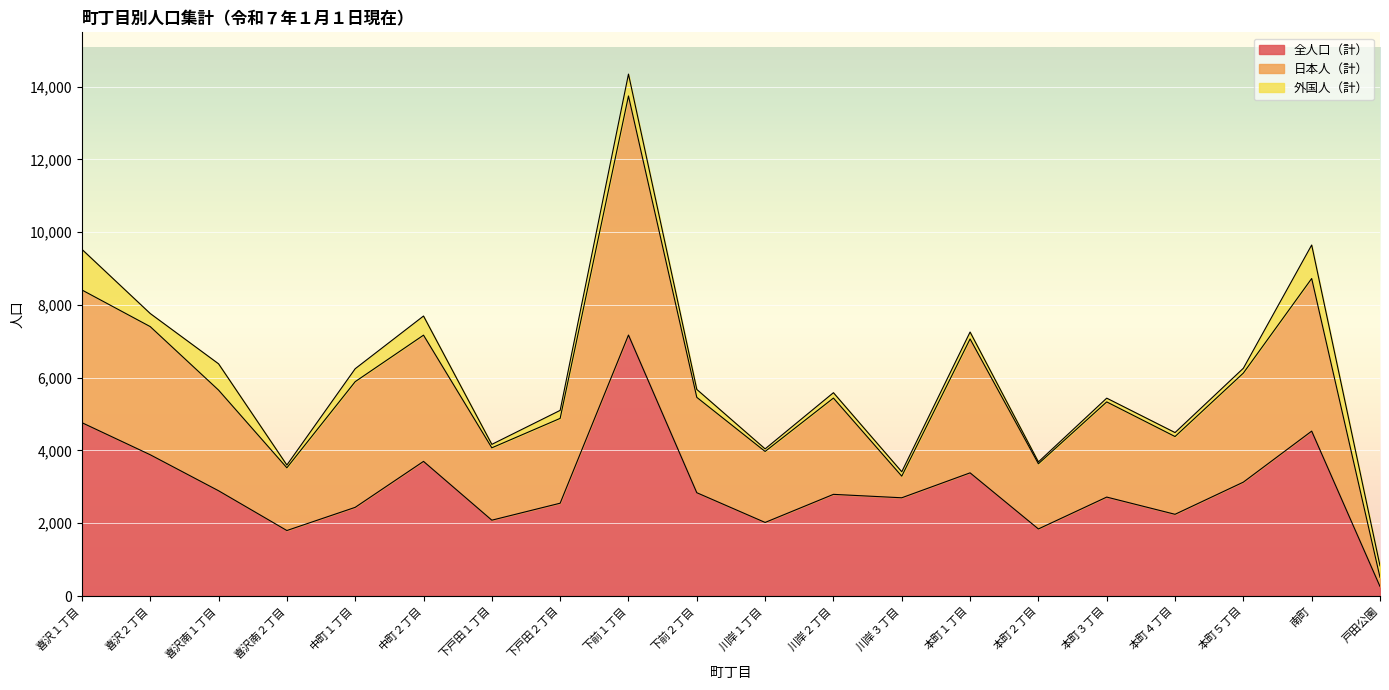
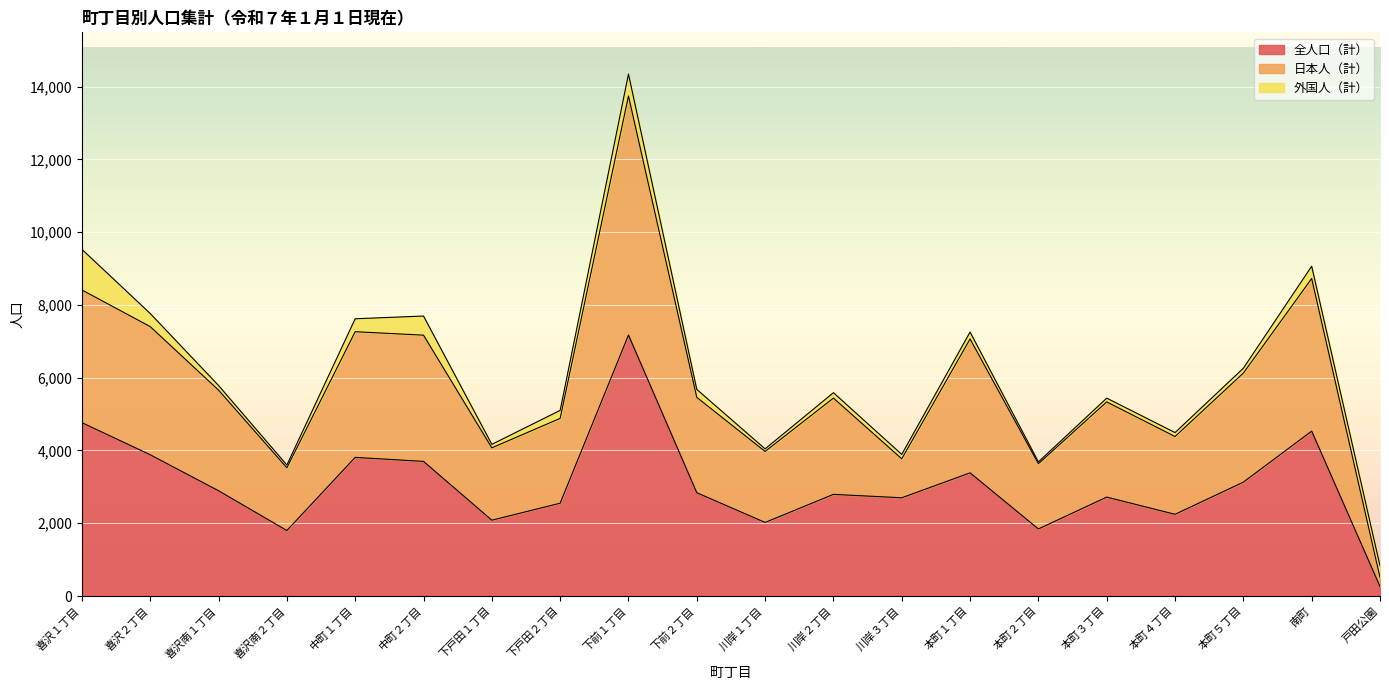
  {
    "全人口（計）": {
      "喜沢１丁目": "4,800",
      "喜沢２丁目": "3,900",
      "喜沢南１丁目": "2,900",
      "喜沢南２丁目": "1,800",
-     "中町１丁目": "2,400",
+     "中町１丁目": "3,800",
      "中町２丁目": "3,700",
      "下戸田１丁目": "2,100",
      "下戸田２丁目": "2,600",
      "下前１丁目": "7,200",
      "下前２丁目": "2,800",
      "川岸１丁目": "2,000",
      "川岸２丁目": "2,800",
      "川岸３丁目": "2,700",
      "本町１丁目": "3,400",
      "本町２丁目": "1,800",
      "本町３丁目": "2,700",
      "本町４丁目": "2,200",
      "本町５丁目": "3,100",
      "南町": "4,500",
      "戸田公園": "300"
    },
    "日本人（計）": {
      "喜沢１丁目": "3,600",
      "喜沢２丁目": "3,500",
      "喜沢南１丁目": "2,800",
      "喜沢南２丁目": "1,700",
      "中町１丁目": "3,500",
      "中町２丁目": "3,500",
      "下戸田１丁目": "2,000",
      "下戸田２丁目": "2,300",
      "下前１丁目": "6,600",
      "下前２丁目": "2,600",
      "川岸１丁目": "2,000",
      "川岸２丁目": "2,600",
-     "川岸３丁目": "600",
+     "川岸３丁目": "1,100",
      "本町１丁目": "3,700",
      "本町３丁目": "2,600",
      "本町４丁目": "2,100",
      "本町５丁目": "3,000",
      "南町": "4,200",
      "戸田公園": "300"
    },
    "外国人（計）": {
      "喜沢１丁目": "1,100",
      "喜沢２丁目": "400",
-     "喜沢南１丁目": "700",
+     "喜沢南１丁目": "100",
      "喜沢南２丁目": "100",
      "中町１丁目": "400",
      "中町２丁目": "500",
      "下戸田１丁目": "100",
      "下戸田２丁目": "200",
      "下前１丁目": "600",
      "下前２丁目": "200",
      "川岸１丁目": "100",
      "川岸２丁目": "100",
      "川岸３丁目": "100",
      "本町１丁目": "200",
      "本町３丁目": "100",
      "本町４丁目": "100",
      "本町５丁目": "100",
-     "南町": "900",
+     "南町": "300",
      "戸田公園": "300"
    }
  }
